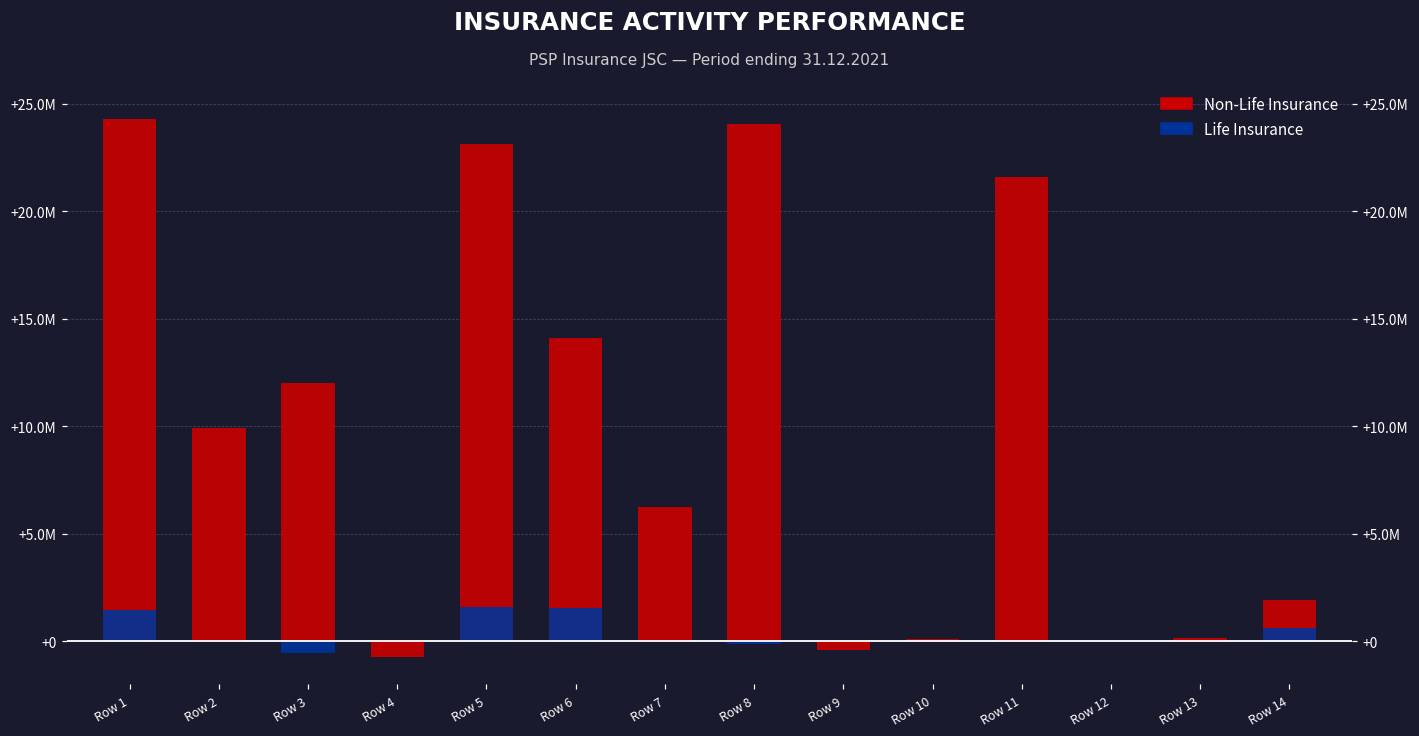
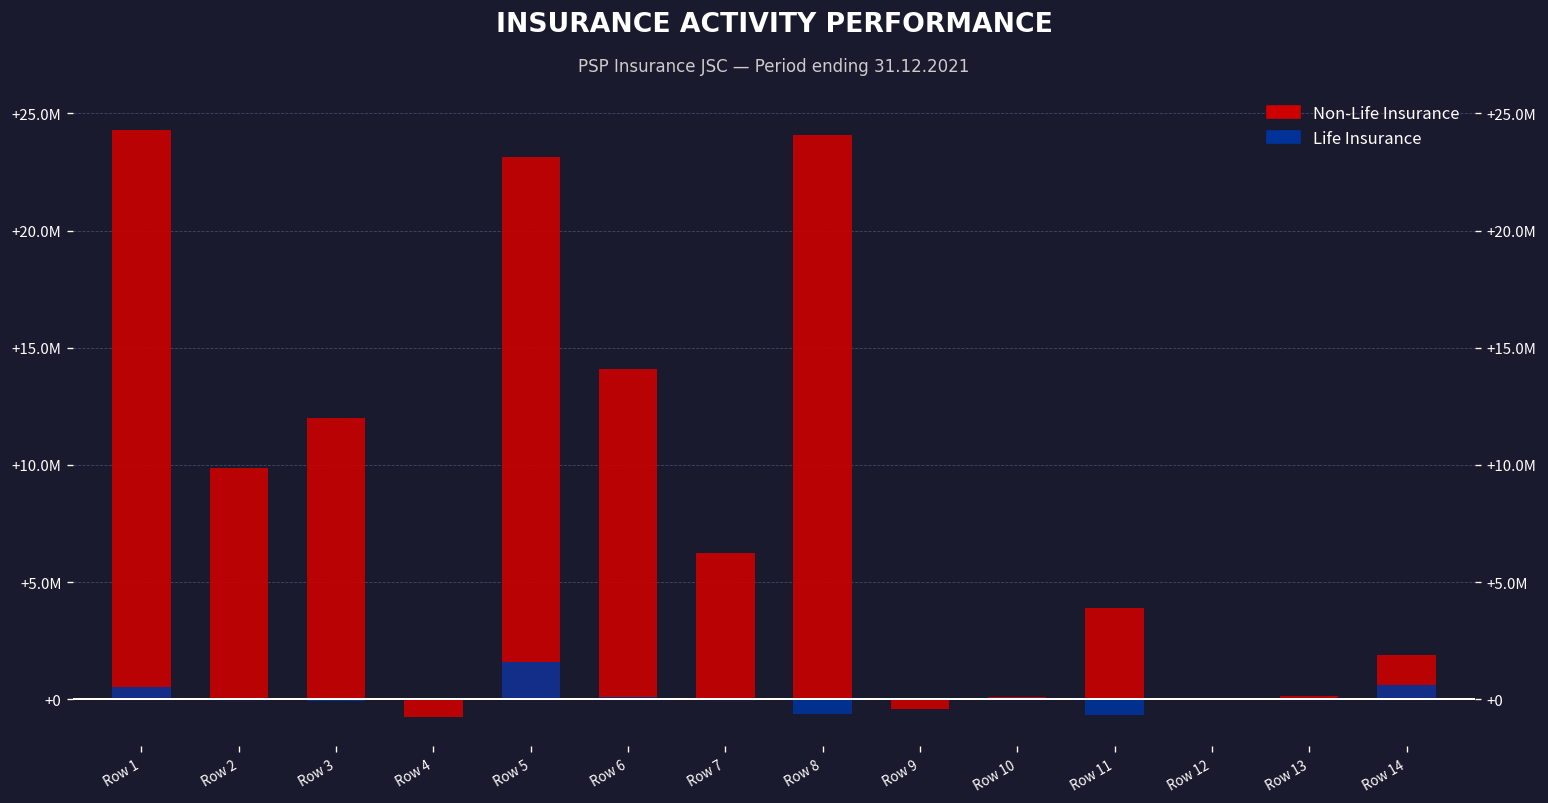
  {
    "Non-Life Insurance": {
      "Row 1": "+24300000",
      "Row 2": "+9900000",
      "Row 3": "+12000000",
      "Row 4": "+-700000",
      "Row 5": "+23100000",
      "Row 6": "+14100000",
      "Row 7": "+6200000",
      "Row 8": "+24100000",
      "Row 9": "+-400000",
-     "Row 11": "+21600000",
+     "Row 11": "+3900000",
      "Row 12": "+0",
      "Row 13": "+100000",
      "Row 14": "+1900000"
    },
    "Life Insurance": {
-     "Row 1": "+1500000",
+     "Row 1": "+500000",
      "Row 2": "+0",
-     "Row 3": "+-600000",
+     "Row 3": "+-100000",
      "Row 4": "+0",
-     "Row 6": "+1500000",
+     "Row 6": "+100000",
      "Row 7": "+0",
-     "Row 8": "+-100000",
+     "Row 8": "+-600000",
      "Row 9": "+0",
      "Row 10": "+0",
-     "Row 11": "+0",
+     "Row 11": "+-600000",
      "Row 12": "+0"
    }
  }
